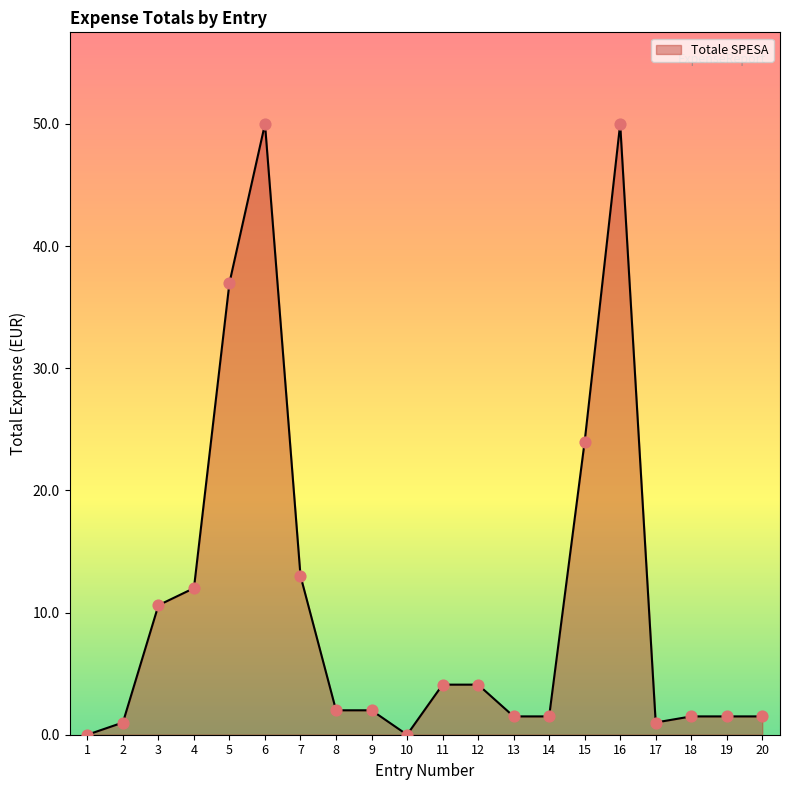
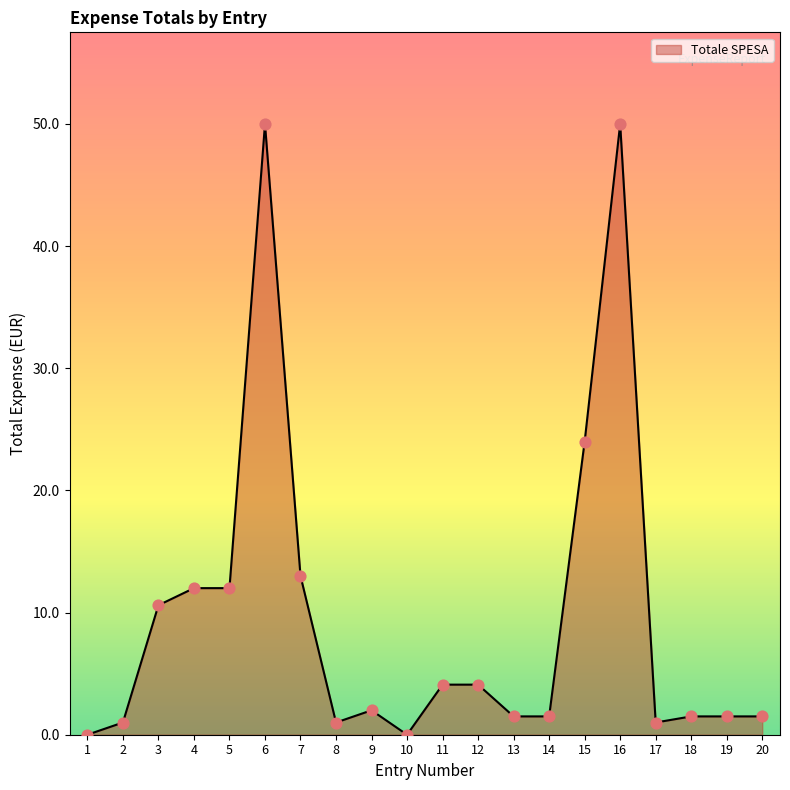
  {
    "1": 0,
    "2": 1,
    "3": 10.6,
    "4": 12,
-   "5": 37,
+   "5": 12,
    "6": 50,
    "7": 13,
-   "8": 2,
+   "8": 1,
    "9": 2,
    "10": 0,
    "11": 4,
    "12": 4,
    "13": 1.5,
    "14": 1.5,
    "15": 24,
    "16": 50,
    "17": 1,
    "18": 1.5,
    "19": 1.5,
    "20": 1.5
  }
